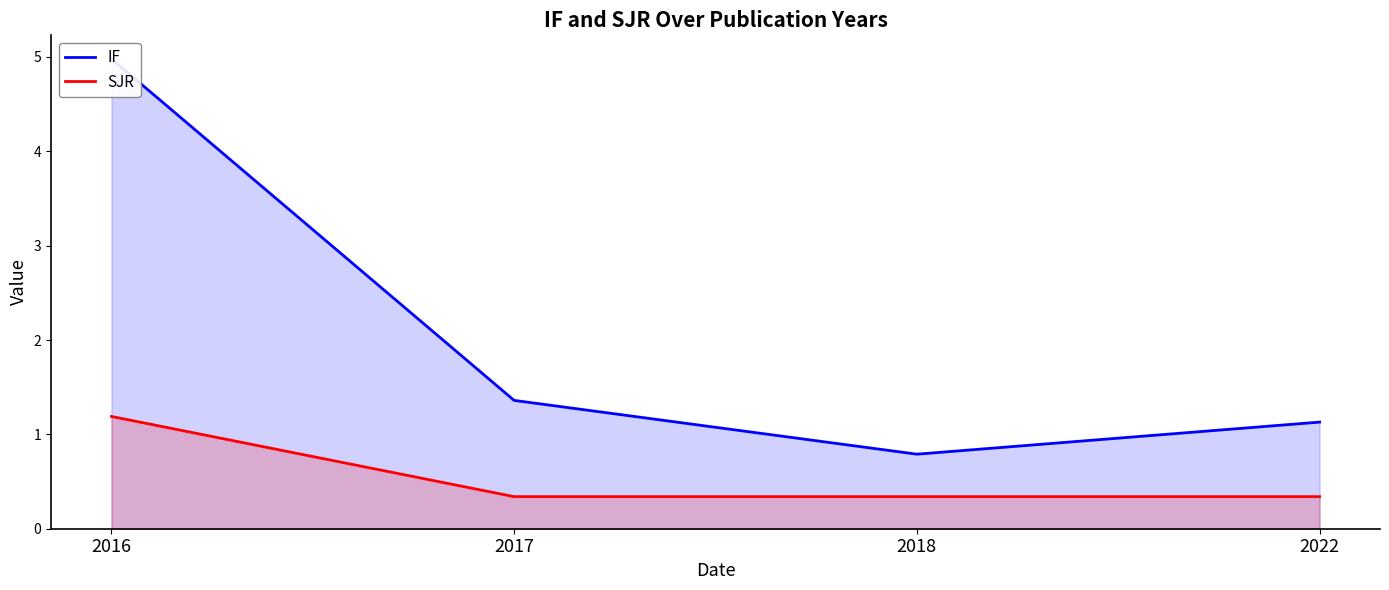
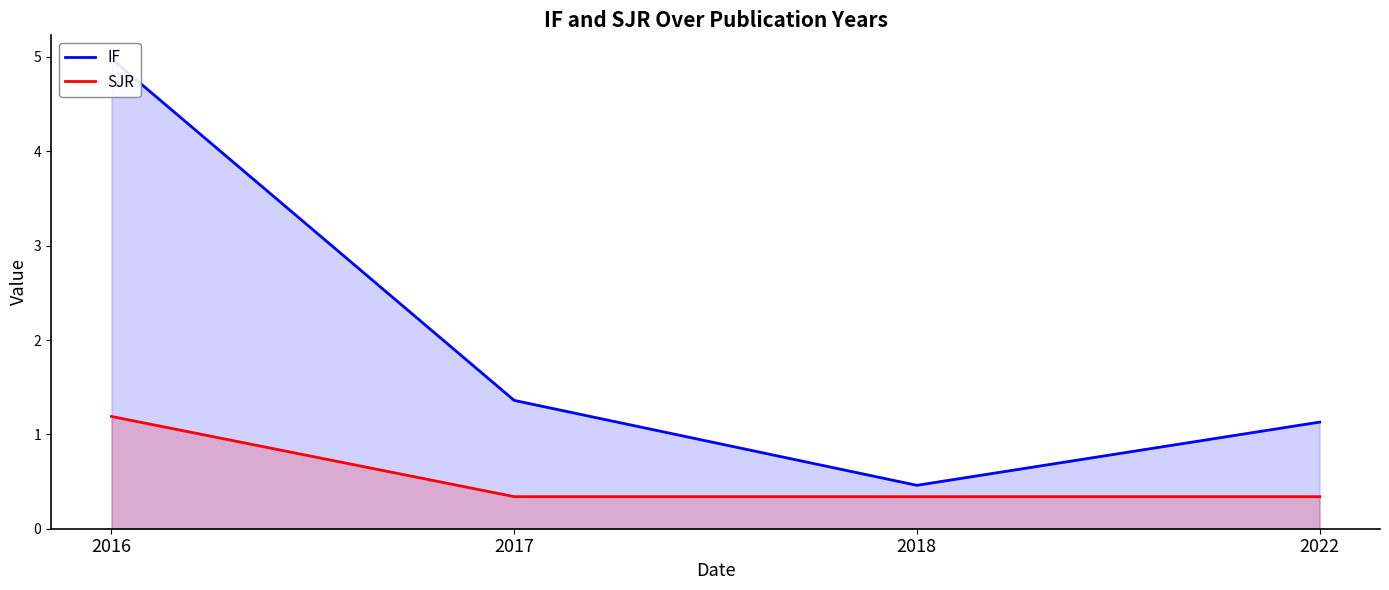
  {
    "IF": {
      "2017": 1.4,
-     "2018": 0.8,
+     "2018": 0.5,
      "2022": 1.1
    },
    "SJR": {
      "2016": 1.2,
      "2017": 0.3,
      "2018": 0.3,
      "2022": 0.3
    }
  }
